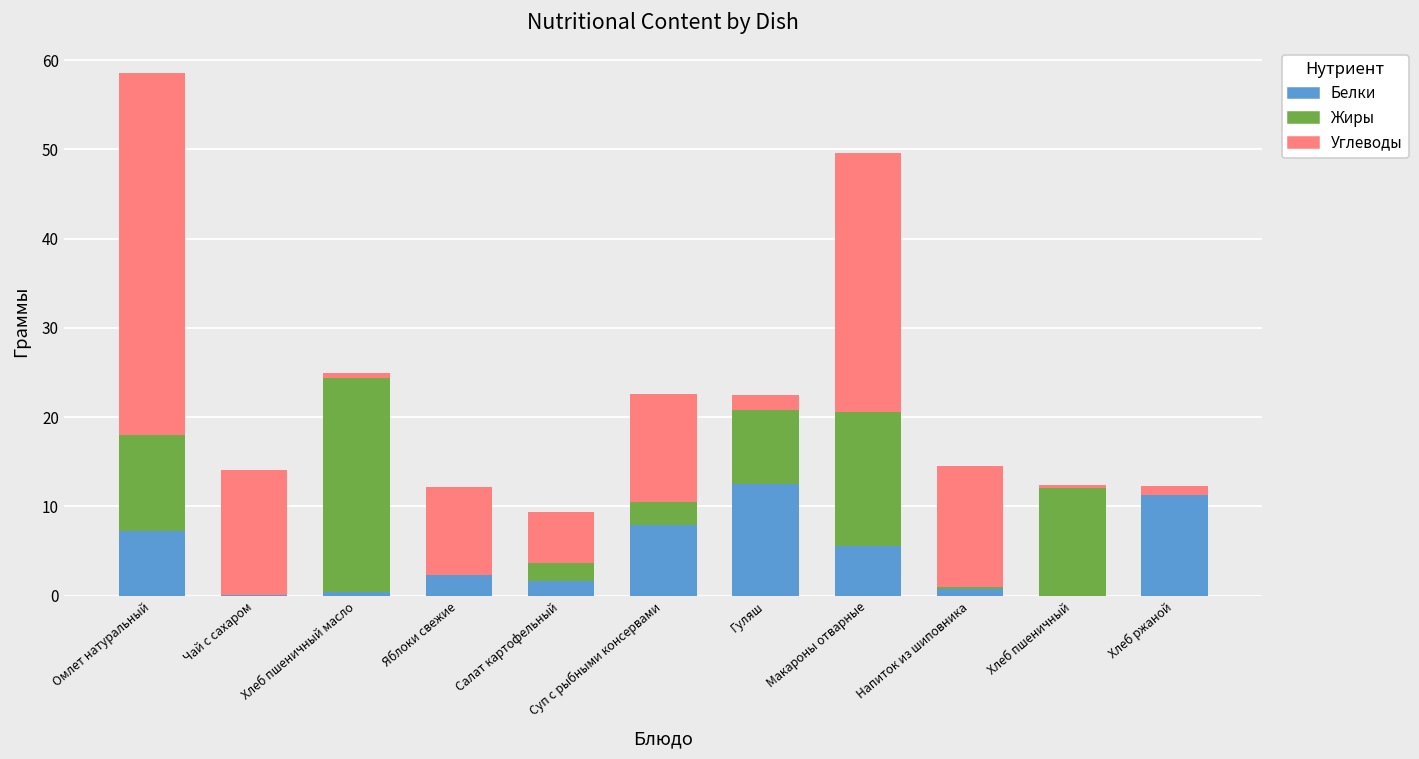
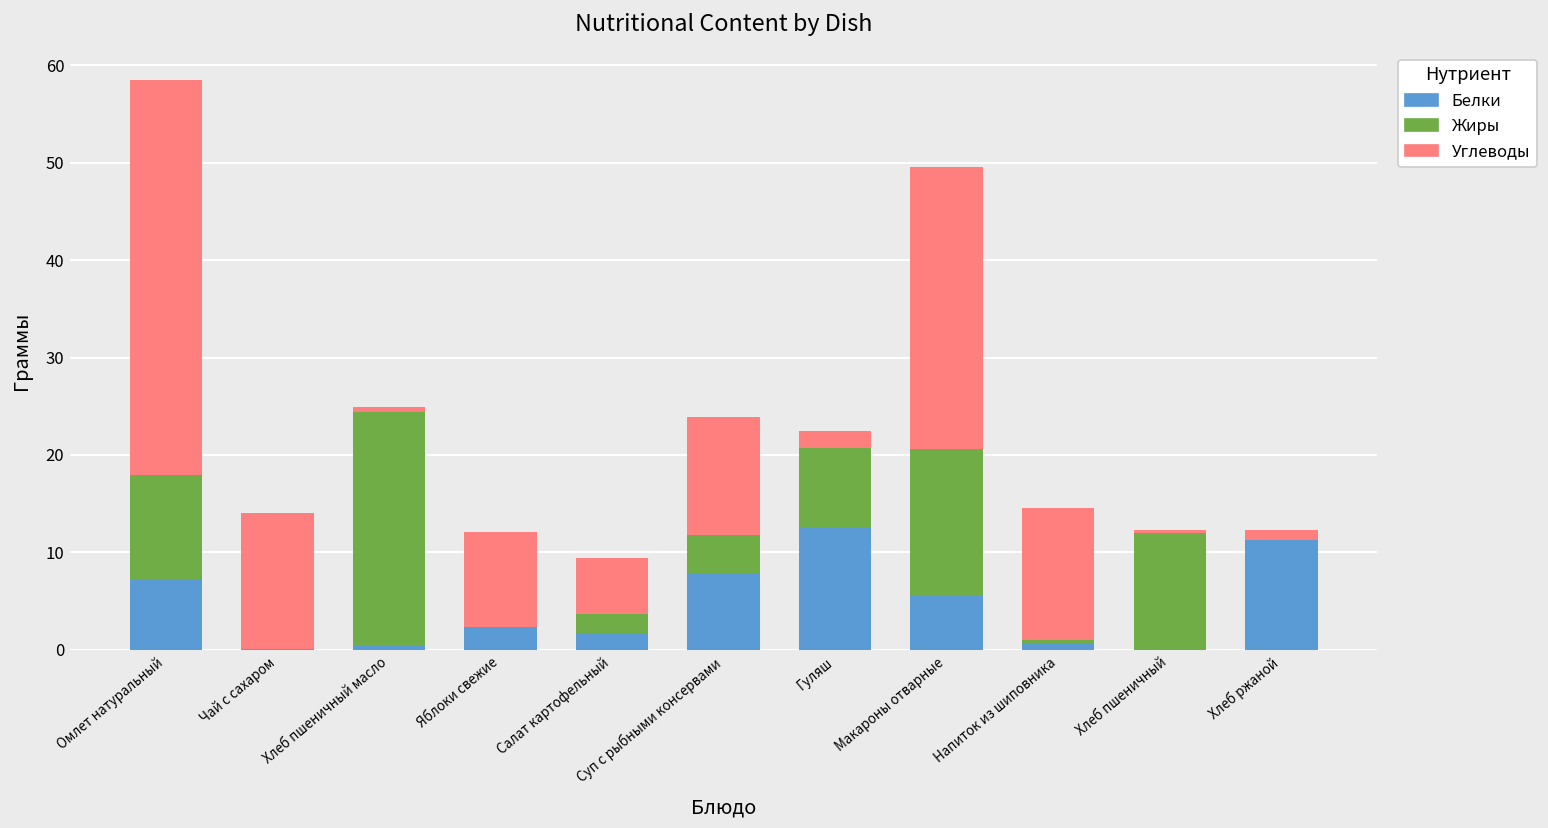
  {
    "Белки": {
      "Омлет натуральный": 7,
      "Хлеб пшеничный масло": 0,
      "Яблоки свежие": 2,
      "Салат картофельный": 2,
      "Суп с рыбными консервами": 8,
      "Гуляш": 13,
      "Макароны отварные": 6,
      "Напиток из шиповника": 1,
      "Хлеб пшеничный": 0,
      "Хлеб ржаной": 11
    },
    "Жиры": {
      "Омлет натуральный": 11,
      "Хлеб пшеничный масло": 24,
      "Яблоки свежие": 0,
      "Салат картофельный": 2,
-     "Суп с рыбными консервами": 3,
+     "Суп с рыбными консервами": 4,
      "Гуляш": 8,
      "Макароны отварные": 15,
      "Хлеб пшеничный": 12,
      "Хлеб ржаной": 0
    },
    "Углеводы": {
      "Омлет натуральный": 41,
      "Чай с сахаром": 14,
      "Хлеб пшеничный масло": 1,
      "Яблоки свежие": 10,
      "Салат картофельный": 6,
      "Суп с рыбными консервами": 12,
      "Гуляш": 2,
      "Макароны отварные": 29,
      "Напиток из шиповника": 14,
      "Хлеб пшеничный": 0,
      "Хлеб ржаной": 1
    }
  }
